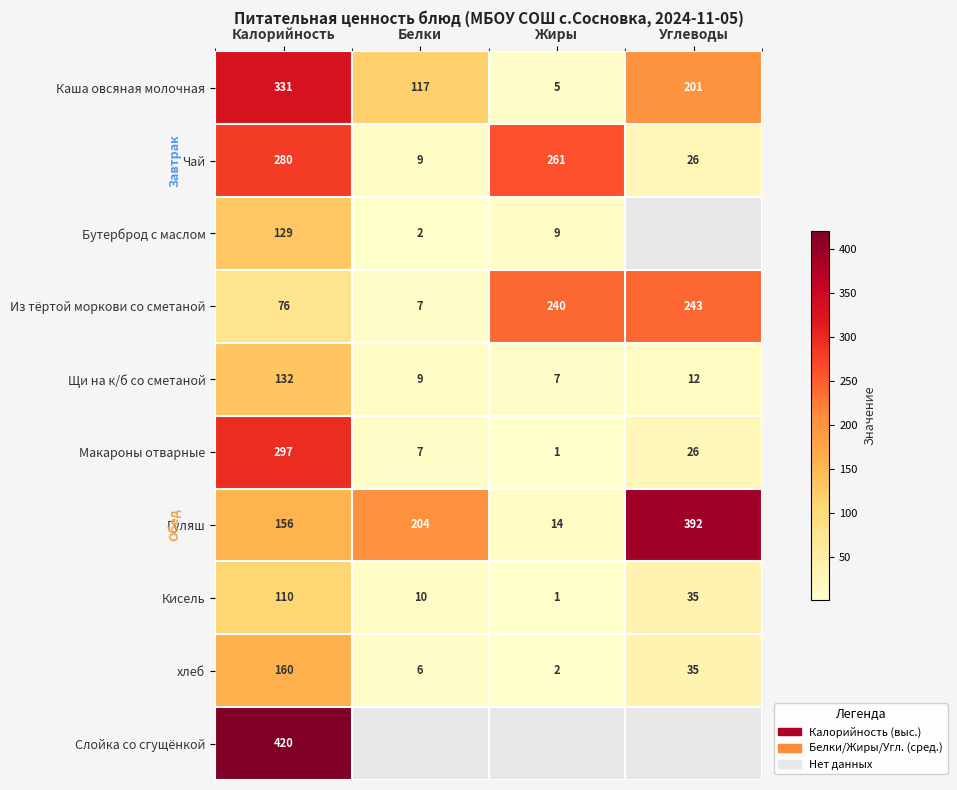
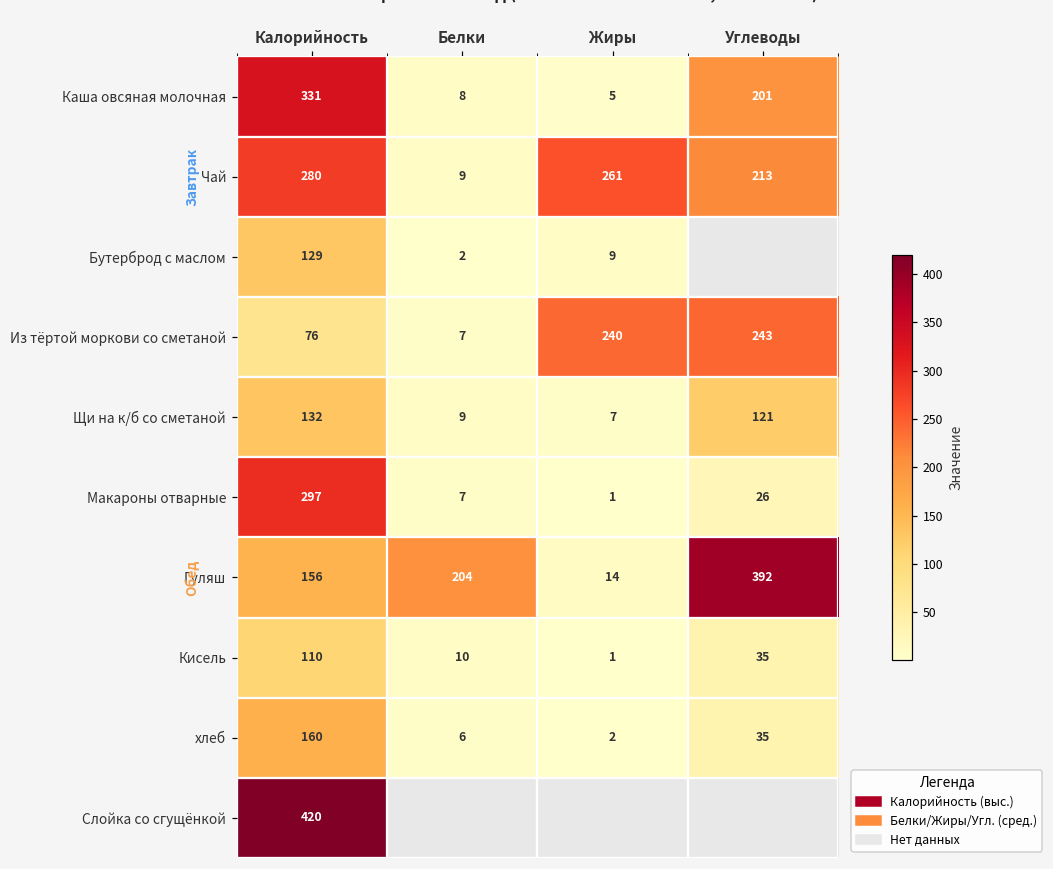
  {
    "Каша овсяная молочная": {
      "Калорийность": 331,
-     "Белки": 117,
+     "Белки": 8,
      "Жиры": 5,
      "Углеводы": 201
    },
    "Чай": {
      "Калорийность": 280,
      "Белки": 9,
      "Жиры": 261,
-     "Углеводы": 26
+     "Углеводы": 213
    },
    "Бутерброд с маслом": {
      "Калорийность": 129,
      "Белки": 2,
      "Жиры": 9
    },
    "Из тёртой моркови со сметаной": {
      "Калорийность": 76,
      "Белки": 7,
      "Жиры": 240,
      "Углеводы": 243
    },
    "Щи на к/б со сметаной": {
      "Калорийность": 132,
      "Белки": 9,
      "Жиры": 7,
-     "Углеводы": 12
+     "Углеводы": 121
    },
    "Макароны отварные": {
      "Калорийность": 297,
      "Белки": 7,
      "Жиры": 1,
      "Углеводы": 26
    },
    "Гуляш": {
      "Калорийность": 156,
      "Белки": 204,
      "Жиры": 14,
      "Углеводы": 392
    },
    "Кисель": {
      "Калорийность": 110,
      "Белки": 10,
      "Жиры": 1,
      "Углеводы": 35
    },
    "хлеб": {
      "Калорийность": 160,
      "Белки": 6,
      "Жиры": 2,
      "Углеводы": 35
    },
    "Слойка со сгущёнкой": {
      "Калорийность": 420
    }
  }
